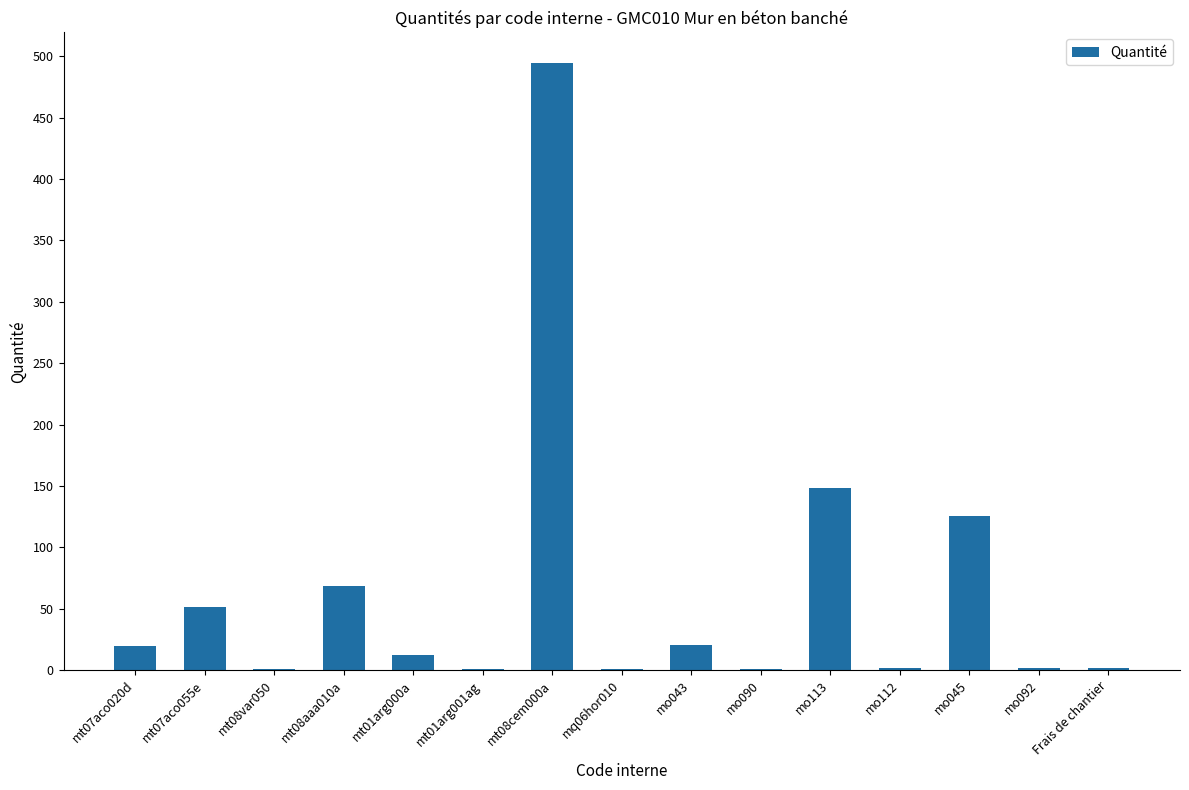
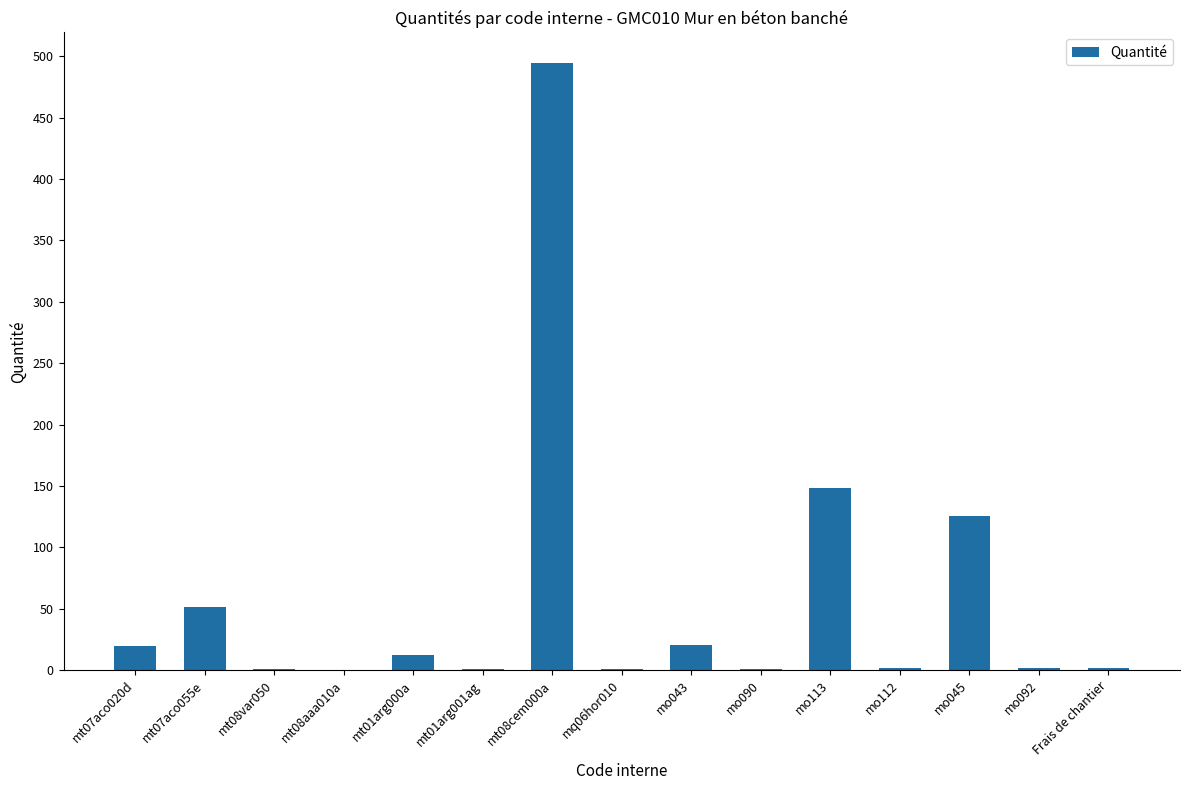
  {
    "mt07aco020d": 20,
    "mt07aco055e": 51,
-   "mt08aaa010a": 69,
+   "mt08aaa010a": 0,
    "mt01arg000a": 12,
    "mt08cem000a": 495,
    "mo043": 21,
    "mo113": 148,
    "mo045": 126
  }
